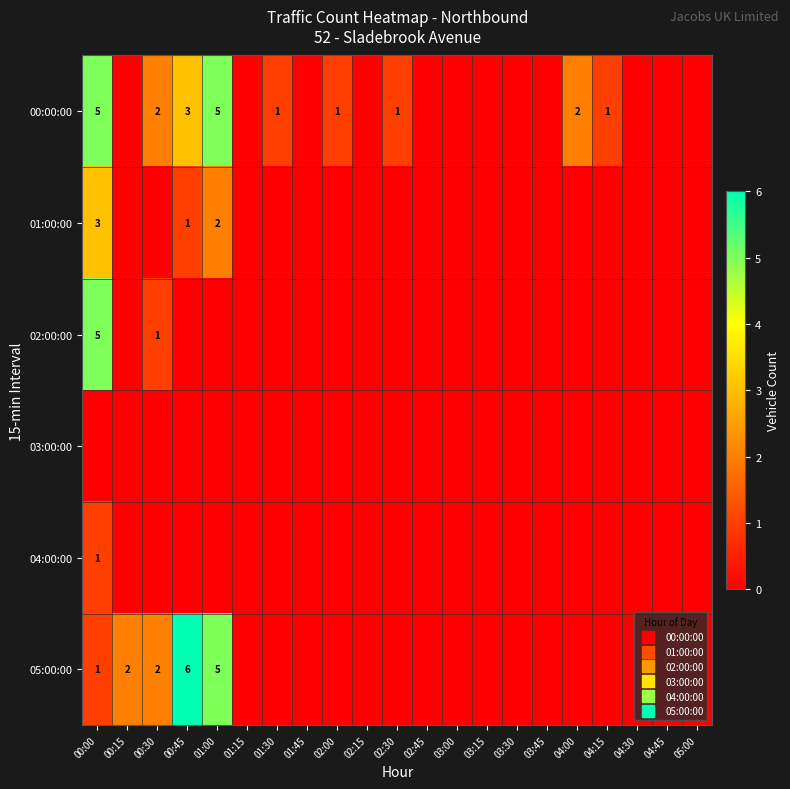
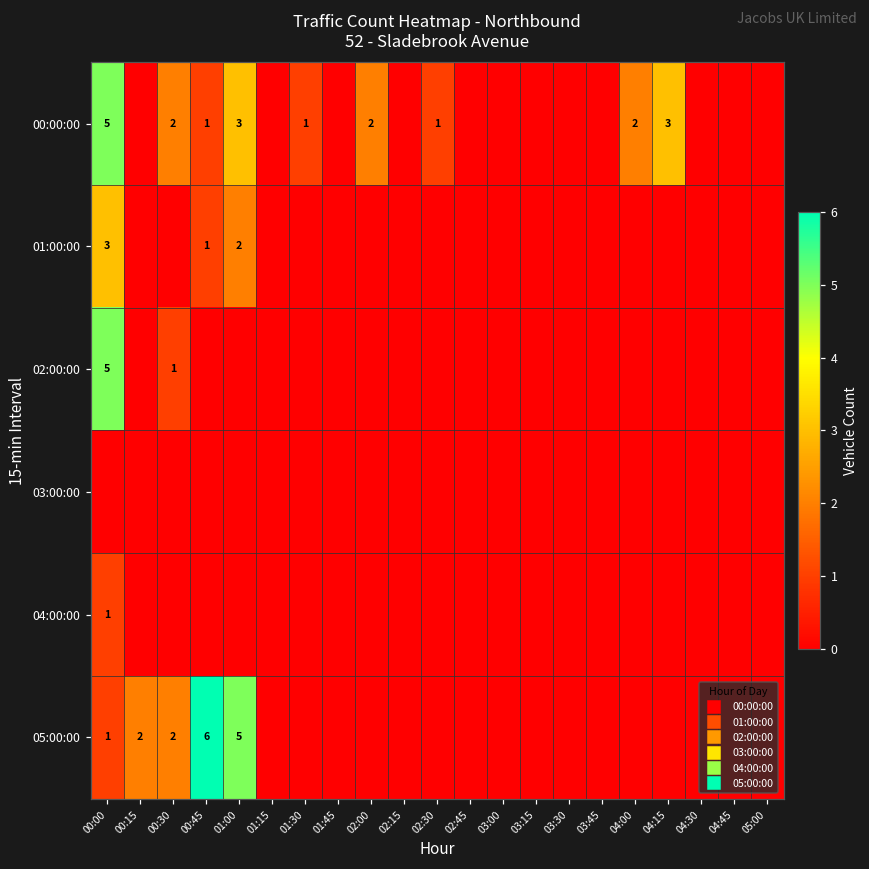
  {
    "00:00:00": {
      "00:00": 5,
      "00:30": 2,
-     "00:45": 3,
-     "01:00": 5,
+     "00:45": 1,
+     "01:00": 3,
      "01:30": 1,
-     "02:00": 1,
+     "02:00": 2,
      "02:30": 1,
      "04:00": 2,
-     "04:15": 1
+     "04:15": 3
    },
    "01:00:00": {
      "00:00": 3,
      "00:45": 1,
      "01:00": 2
    },
    "02:00:00": {
      "00:00": 5,
      "00:30": 1
    },
    "04:00:00": {
      "00:00": 1
    },
    "05:00:00": {
      "00:00": 1,
      "00:15": 2,
      "00:30": 2,
      "00:45": 6,
      "01:00": 5
    }
  }
